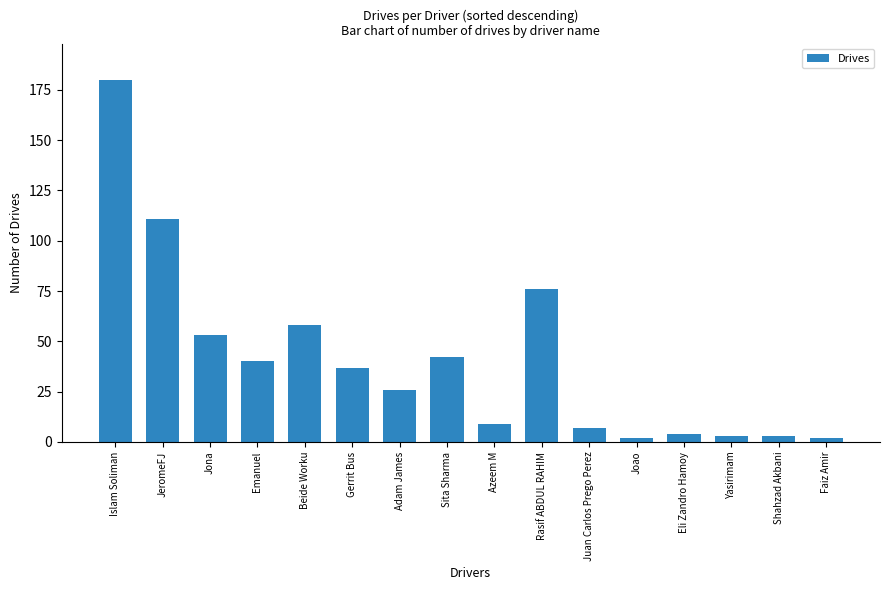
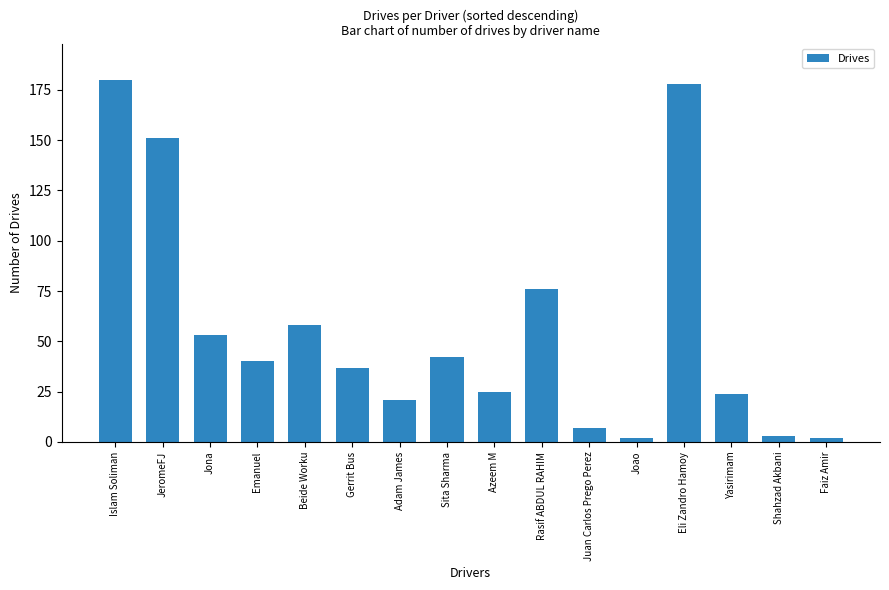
  {
    "Islam Soliman": 180,
-   "JeromeFJ": 111,
+   "JeromeFJ": 151,
    "Jona": 53,
    "Emanuel": 40,
    "Beide Worku": 58,
    "Gerrit Bus": 37,
-   "Adam James": 26,
+   "Adam James": 21,
    "Sita Sharma": 42,
-   "Azeem M": 9,
+   "Azeem M": 25,
    "Rasif ABDUL RAHIM": 76,
    "Juan Carlos Prego Perez": 7,
    "Joao": 2,
-   "Eli Zandro Hamoy": 4,
-   "Yasirimam": 3,
+   "Eli Zandro Hamoy": 178,
+   "Yasirimam": 24,
    "Shahzad Akbani": 3,
    "Faiz Amir": 2
  }
